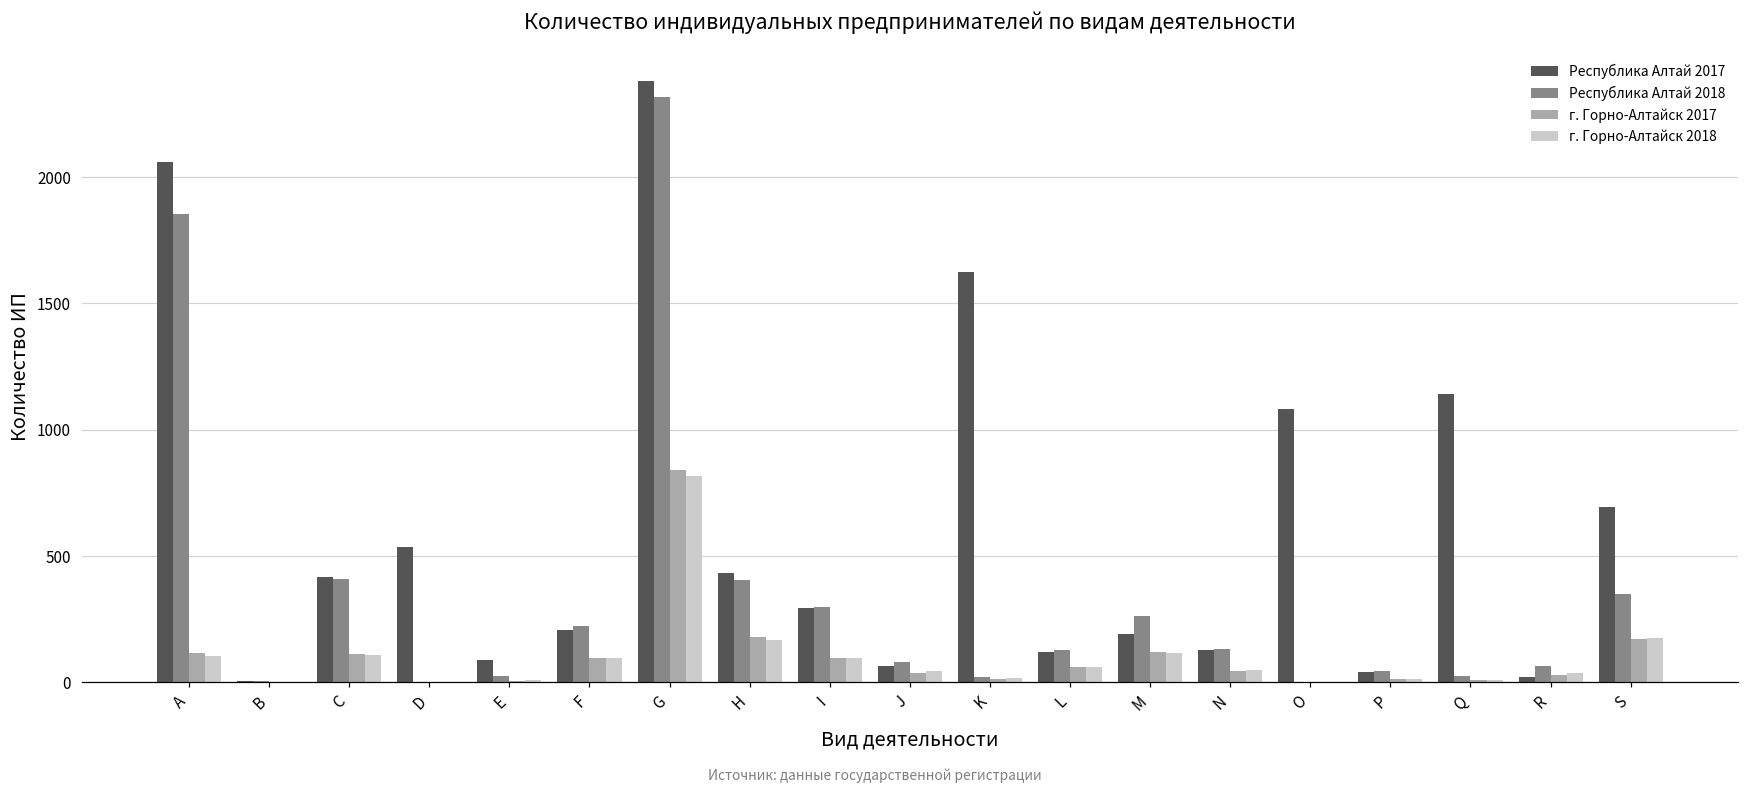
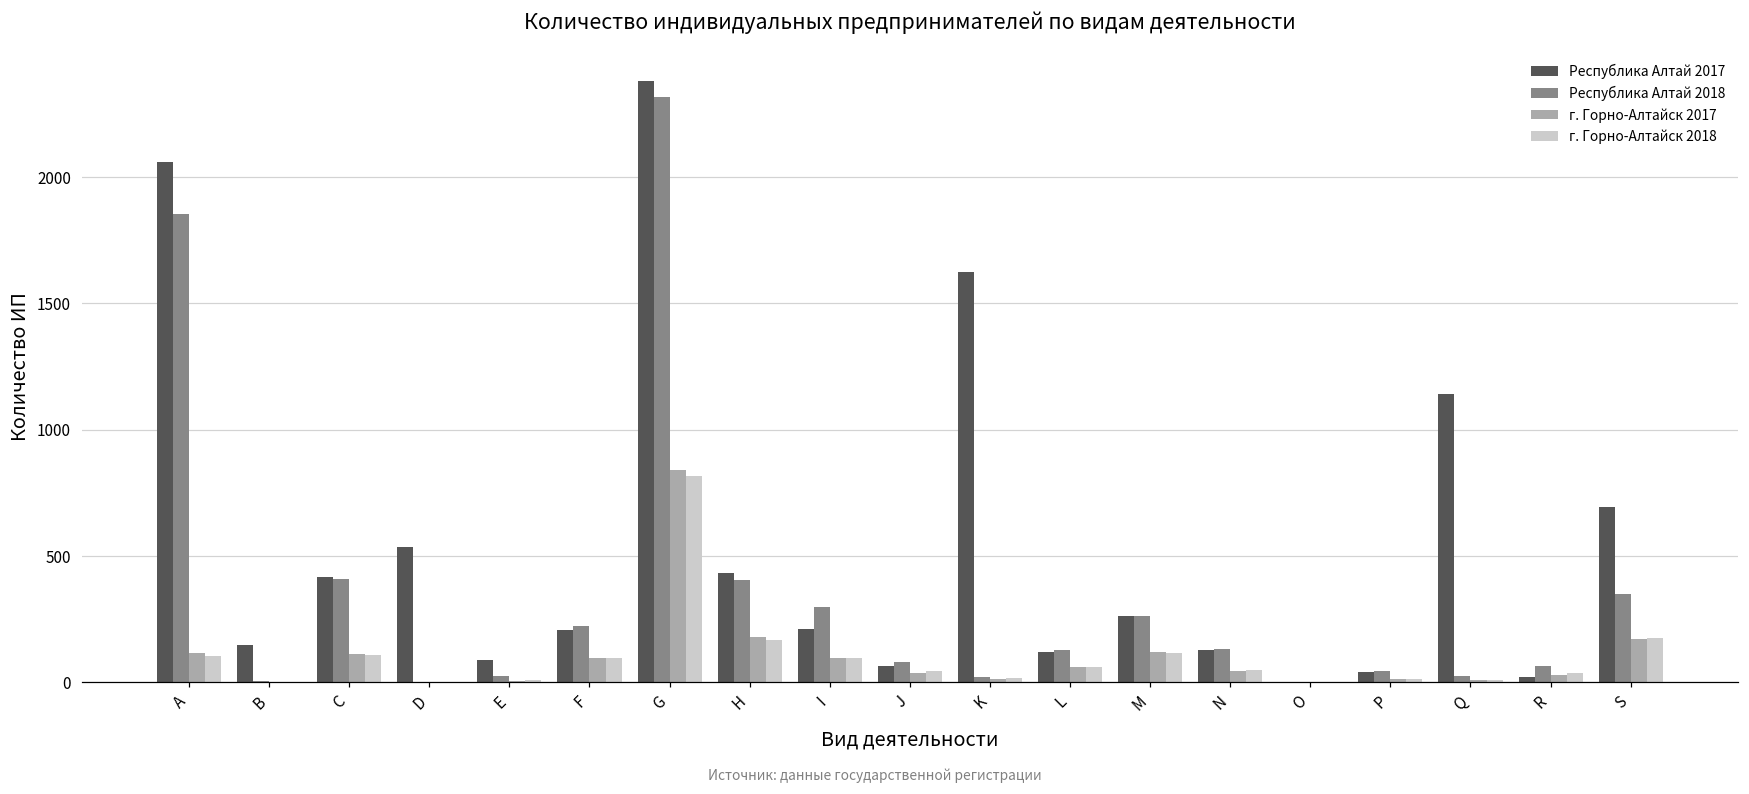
  {
    "Республика Алтай 2017": {
      "A": 2060,
-     "B": 10,
+     "B": 150,
      "C": 420,
      "D": 540,
      "E": 90,
      "F": 210,
      "G": 2380,
      "H": 430,
-     "I": 290,
+     "I": 210,
      "J": 70,
      "K": 1620,
      "L": 120,
-     "M": 190,
+     "M": 260,
      "N": 130,
-     "O": 1080,
+     "O": 0,
      "P": 40,
      "Q": 1140,
      "R": 20,
      "S": 690
    }
  }
